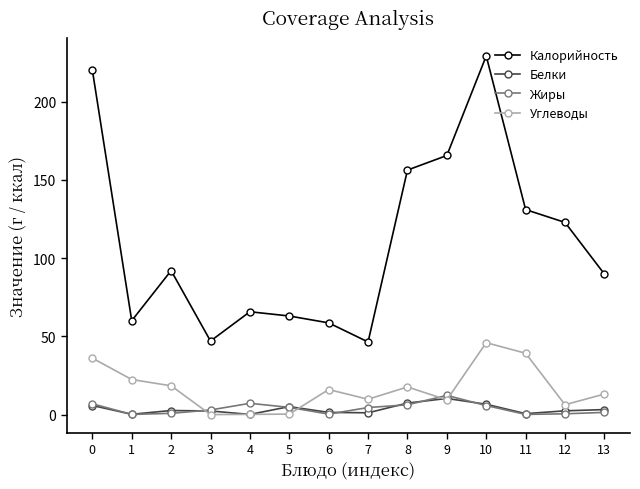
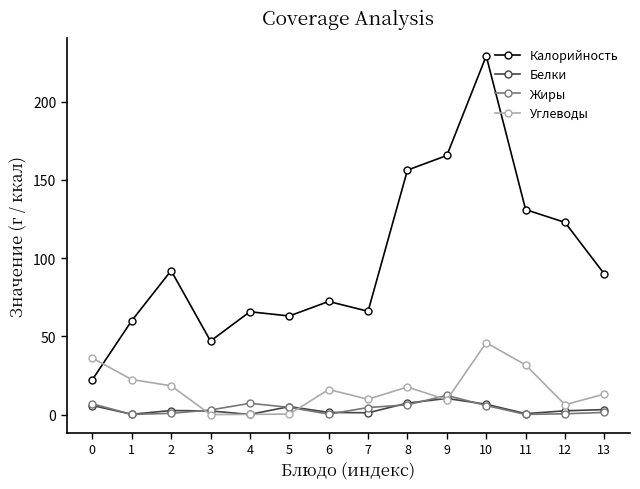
  {
    "Калорийность": {
-     "0": 220,
+     "0": 22,
      "1": 60,
      "2": 92,
      "3": 47,
      "4": 66,
      "5": 63,
-     "6": 59,
-     "7": 46,
+     "6": 72,
+     "7": 66,
      "8": 156,
      "9": 166,
      "10": 229,
      "11": 131,
      "12": 123,
      "13": 90
    },
    "Белки": {
      "2": 3,
      "7": 1,
      "12": 2,
      "13": 3
    },
    "Жиры": {
      "2": 1,
      "4": 7,
      "7": 5,
      "9": 12,
      "12": 1,
      "13": 1
    },
    "Углеводы": {
      "0": 36,
      "1": 22,
      "2": 18,
      "3": 0,
      "5": 0,
      "6": 16,
      "7": 10,
      "8": 18,
      "10": 46,
-     "11": 39,
+     "11": 32,
      "12": 6,
      "13": 13
    }
  }
